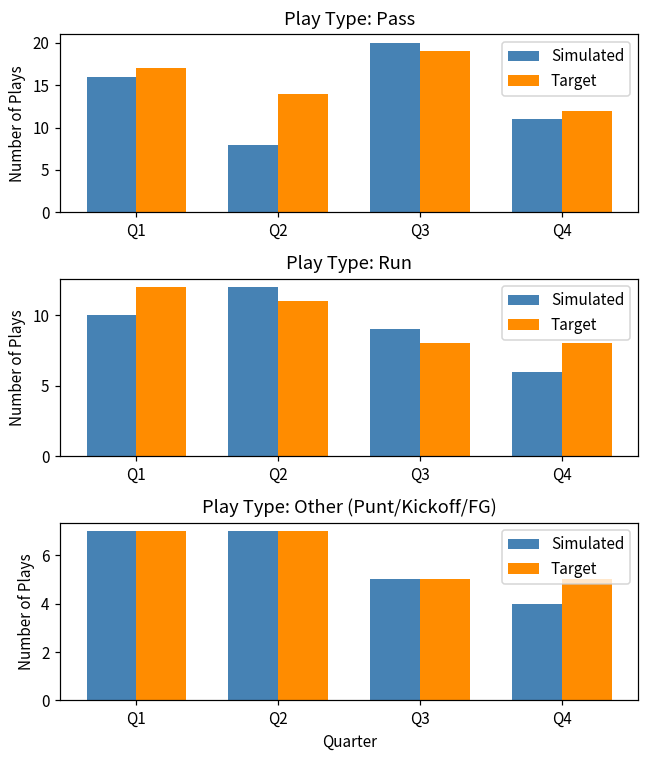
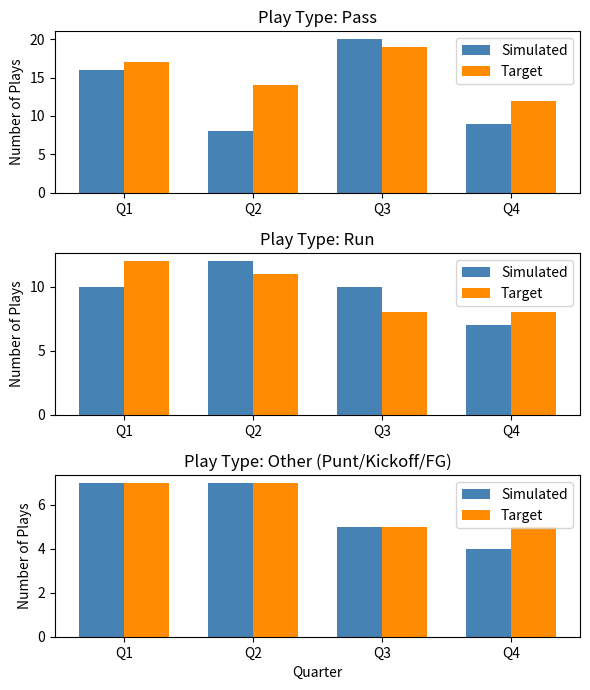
  {
    "Play Type: Pass": {
      "Simulated": {
        "Q1": 16,
        "Q2": 8,
        "Q3": 20,
-       "Q4": 11
+       "Q4": 9
      },
      "Target": {
        "Q1": 17,
        "Q2": 14,
        "Q3": 19,
        "Q4": 12
      }
    },
    "Play Type: Run": {
      "Simulated": {
        "Q1": 10,
        "Q2": 12,
-       "Q3": 9,
-       "Q4": 6
+       "Q3": 10,
+       "Q4": 7
      },
      "Target": {
        "Q1": 12,
        "Q2": 11,
        "Q3": 8,
        "Q4": 8
      }
    },
    "Play Type: Other (Punt/Kickoff/FG)": {
      "Simulated": {
        "Q1": 7.0,
        "Q2": 7.0,
        "Q3": 5.0,
        "Q4": 4.0
      },
      "Target": {
        "Q1": 7.0,
        "Q2": 7.0,
        "Q3": 5.0
      }
    }
  }
